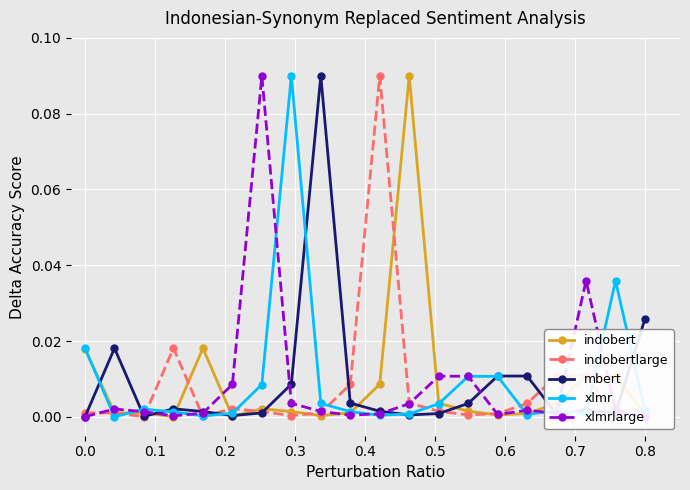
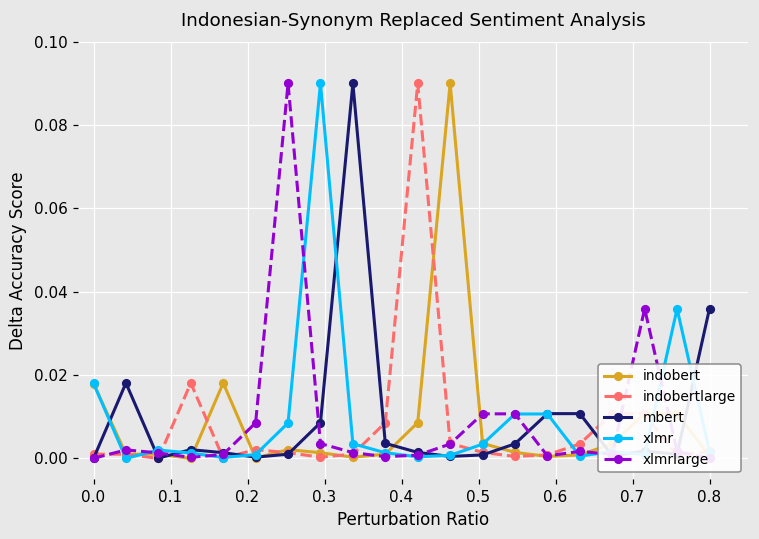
  {
    "indobertlarge": {
      "0.0": 0.001
    },
    "mbert": {
-     "0.8": 0.026
+     "0.8": 0.036
    }
  }
